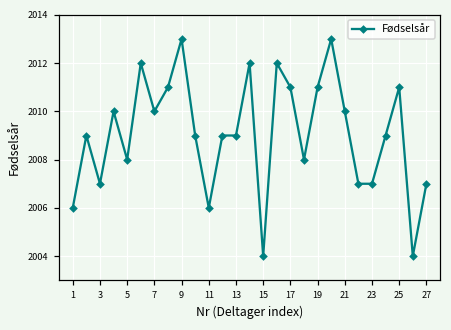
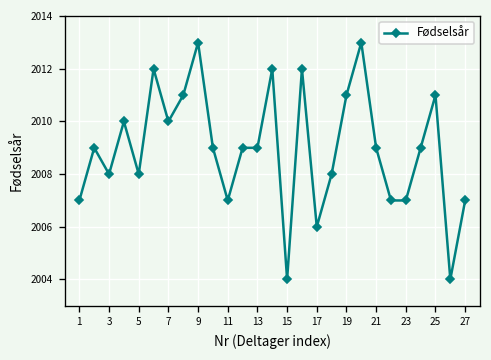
  {
-   "1": 2006,
-   "3": 2007,
+   "1": 2007,
+   "3": 2008,
    "5": 2008,
    "7": 2010,
    "9": 2013,
-   "11": 2006,
+   "11": 2007,
    "13": 2009,
    "15": 2004,
-   "17": 2011,
+   "17": 2006,
    "19": 2011,
-   "21": 2010,
+   "21": 2009,
    "23": 2007,
    "25": 2011,
    "27": 2007
  }
